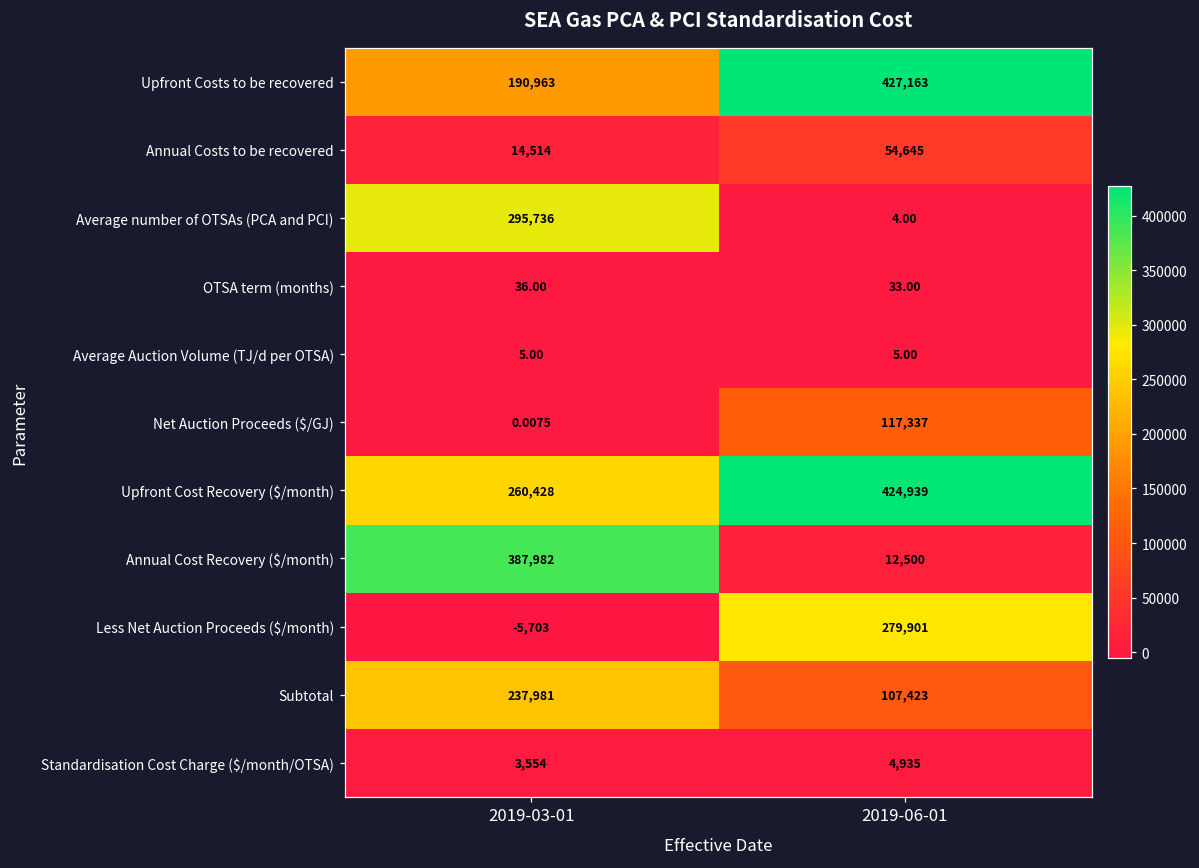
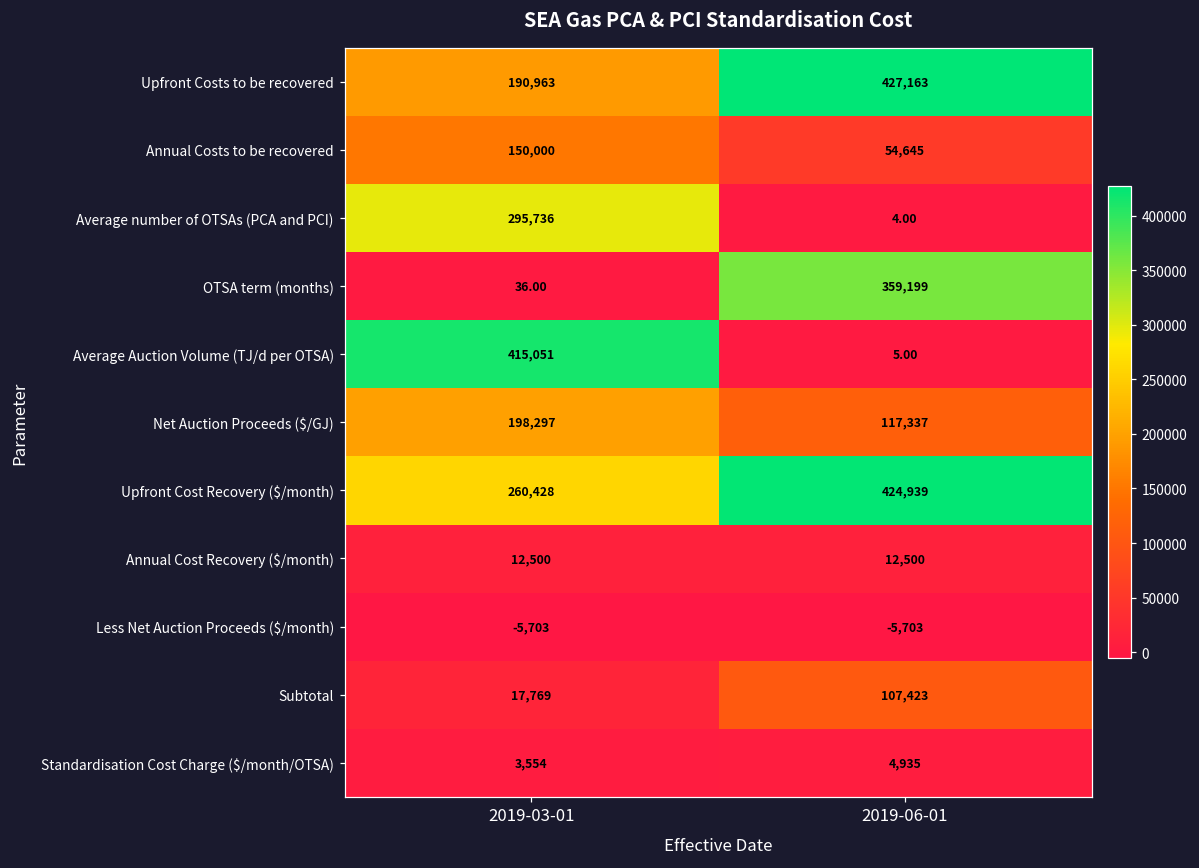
  {
    "Upfront Costs to be recovered": {
      "2019-03-01": "190,963",
      "2019-06-01": "427,163"
    },
    "Annual Costs to be recovered": {
-     "2019-03-01": "14,514",
+     "2019-03-01": "150,000",
      "2019-06-01": "54,645"
    },
    "Average number of OTSAs (PCA and PCI)": {
      "2019-03-01": "295,736",
      "2019-06-01": "4.00"
    },
    "OTSA term (months)": {
      "2019-03-01": "36.00",
-     "2019-06-01": "33.00"
+     "2019-06-01": "359,199"
    },
    "Average Auction Volume (TJ/d per OTSA)": {
-     "2019-03-01": "5.00",
+     "2019-03-01": "415,051",
      "2019-06-01": "5.00"
    },
    "Net Auction Proceeds ($/GJ)": {
-     "2019-03-01": "0.0075",
+     "2019-03-01": "198,297",
      "2019-06-01": "117,337"
    },
    "Upfront Cost Recovery ($/month)": {
      "2019-03-01": "260,428",
      "2019-06-01": "424,939"
    },
    "Annual Cost Recovery ($/month)": {
-     "2019-03-01": "387,982",
+     "2019-03-01": "12,500",
      "2019-06-01": "12,500"
    },
    "Less Net Auction Proceeds ($/month)": {
      "2019-03-01": "-5,703",
-     "2019-06-01": "279,901"
+     "2019-06-01": "-5,703"
    },
    "Subtotal": {
-     "2019-03-01": "237,981",
+     "2019-03-01": "17,769",
      "2019-06-01": "107,423"
    },
    "Standardisation Cost Charge ($/month/OTSA)": {
      "2019-03-01": "3,554",
      "2019-06-01": "4,935"
    }
  }
